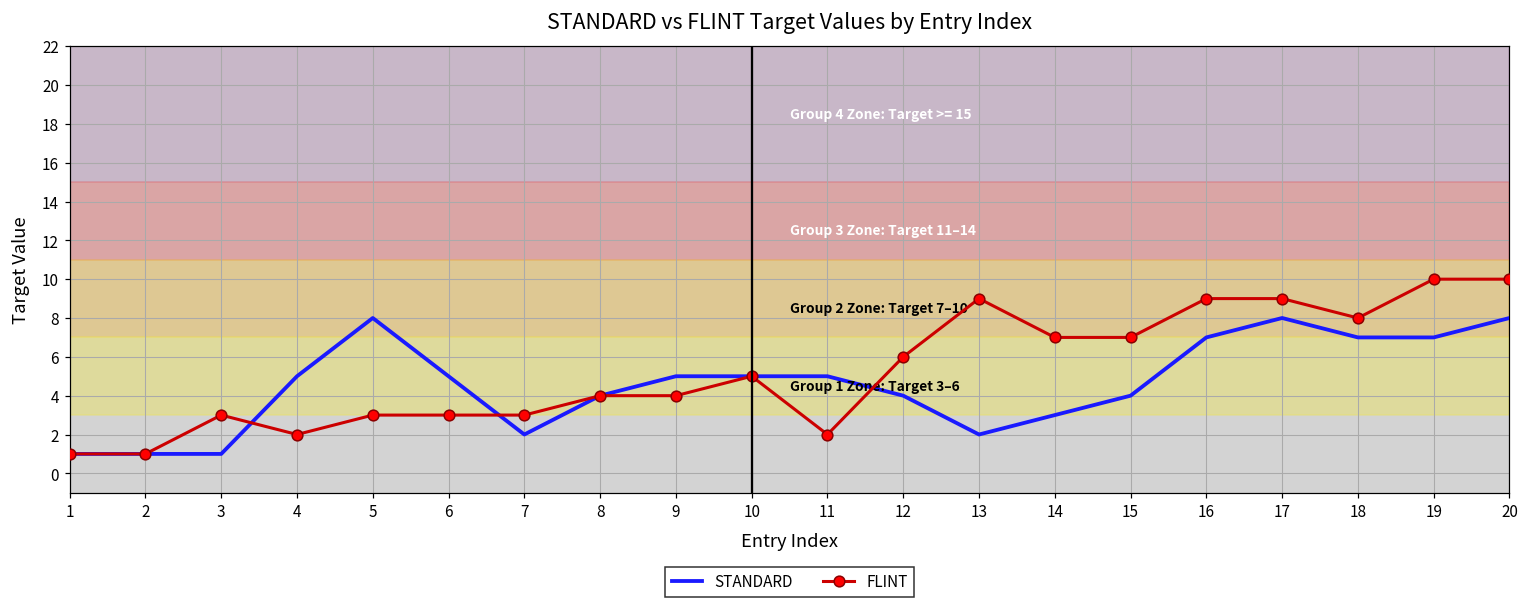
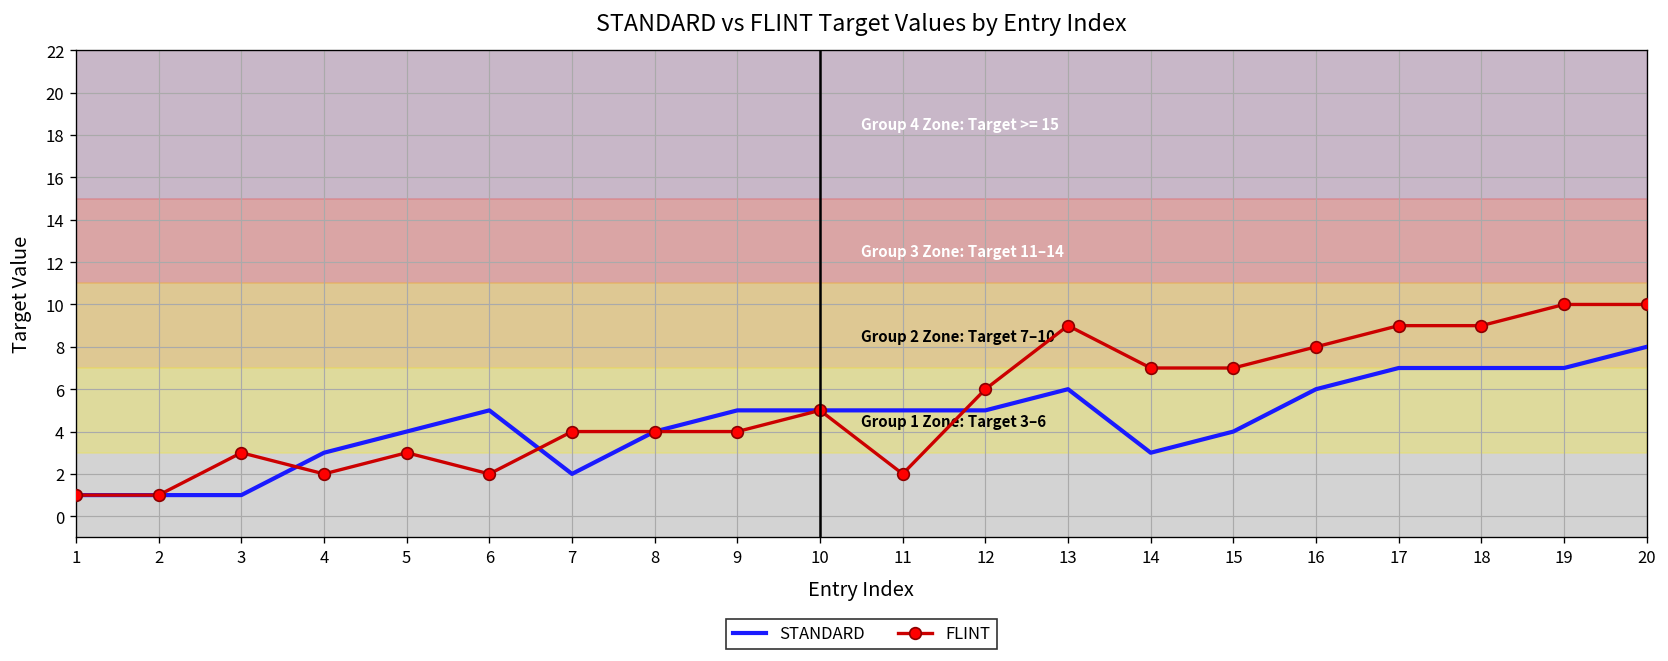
  {
    "STANDARD": {
      "3": 1,
-     "4": 5,
-     "5": 8,
+     "4": 3,
+     "5": 4,
      "6": 5,
      "7": 2,
      "9": 5,
-     "12": 4,
-     "13": 2,
+     "12": 5,
+     "13": 6,
      "14": 3,
      "15": 4,
-     "16": 7,
-     "17": 8,
+     "16": 6,
+     "17": 7,
      "18": 7,
      "19": 7,
      "20": 8
    },
    "FLINT": {
      "3": 3,
      "4": 2,
      "5": 3,
-     "6": 3,
-     "7": 3,
+     "6": 2,
+     "7": 4,
      "9": 4,
      "11": 2,
      "14": 7,
      "15": 7,
-     "16": 9,
+     "16": 8,
      "17": 9,
-     "18": 8,
+     "18": 9,
      "19": 10,
      "20": 10
    }
  }
